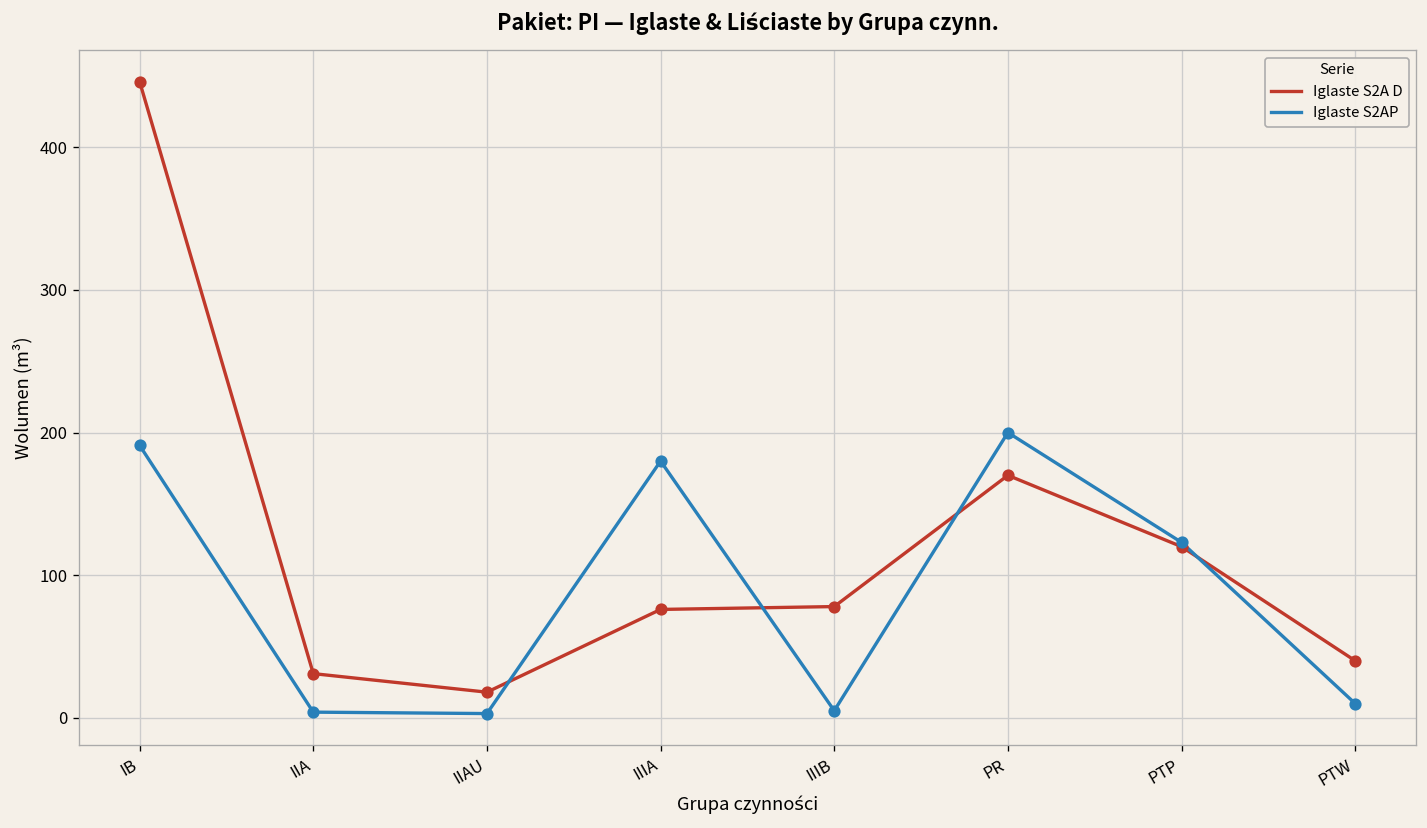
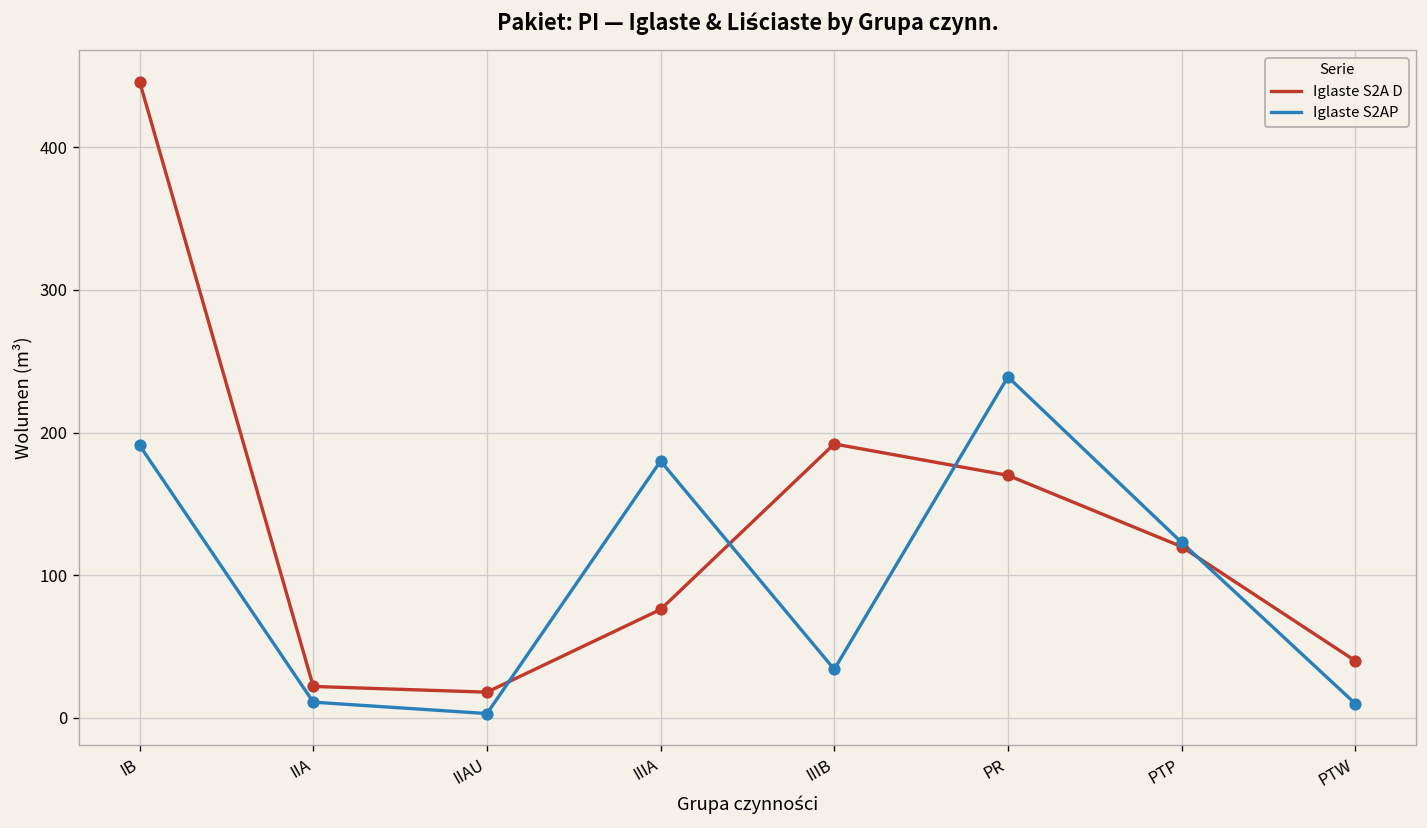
  {
    "Iglaste S2A D": {
      "IB": 446,
-     "IIA": 31,
+     "IIA": 22,
      "IIAU": 18,
      "IIIA": 76,
-     "IIIB": 78,
+     "IIIB": 192,
      "PR": 170,
      "PTP": 120,
      "PTW": 40
    },
    "Iglaste S2AP": {
      "IB": 191,
-     "IIA": 4,
+     "IIA": 11,
      "IIAU": 3,
      "IIIA": 180,
-     "IIIB": 5,
-     "PR": 200,
+     "IIIB": 34,
+     "PR": 239,
      "PTP": 123,
      "PTW": 10
    }
  }
